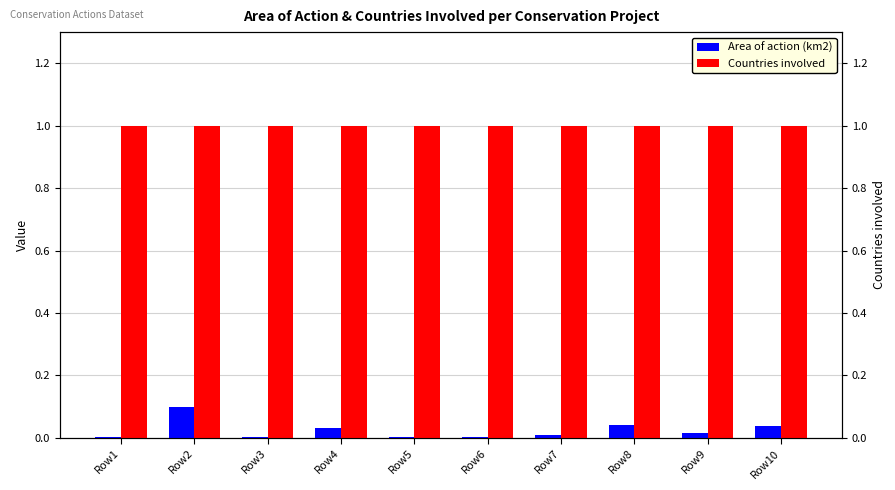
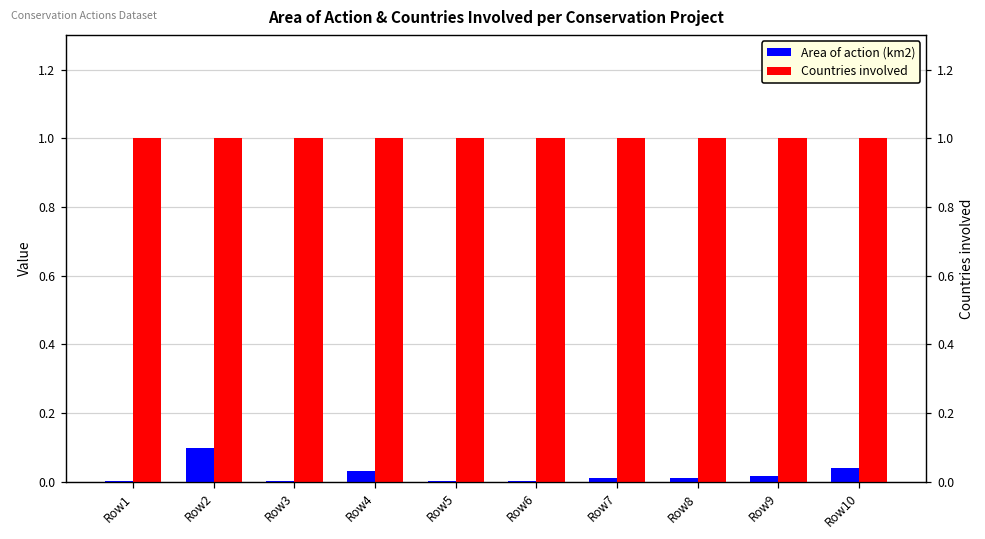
  {
    "Area of action (km2)": {
      "Row2": 0.10,
      "Row4": 0.03,
      "Row7": 0.01,
-     "Row8": 0.04,
+     "Row8": 0.01,
      "Row9": 0.02,
      "Row10": 0.04
    },
    "Countries involved": {
      "Row1": 1.00,
      "Row2": 1.00,
      "Row3": 1.00,
      "Row4": 1.00,
      "Row5": 1.00,
      "Row6": 1.00,
      "Row7": 1.00,
      "Row8": 1.00,
      "Row9": 1.00,
      "Row10": 1.00
    }
  }
